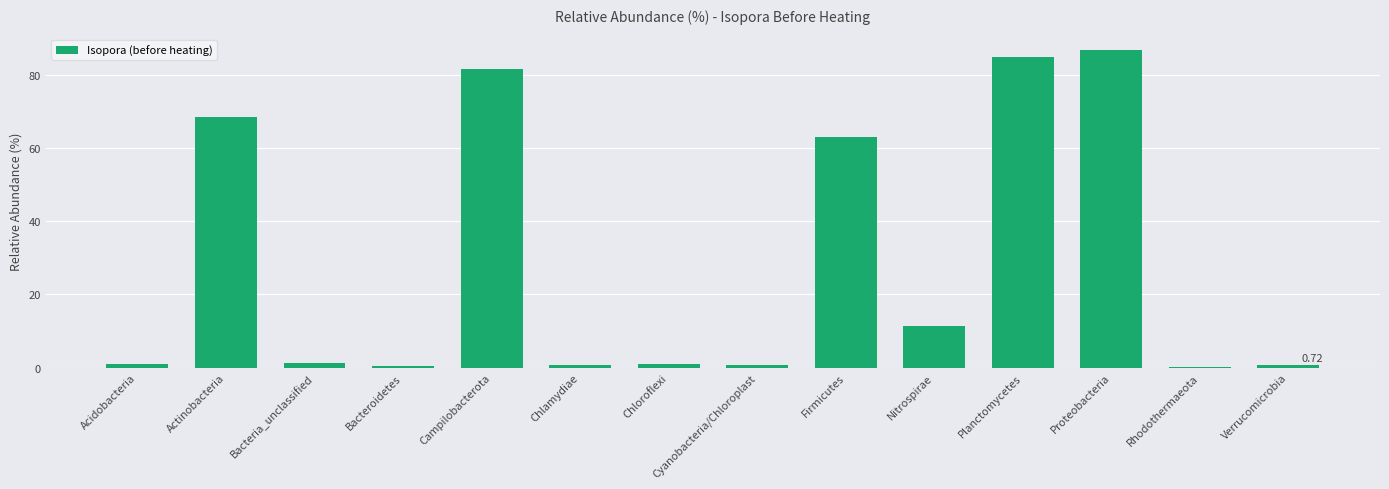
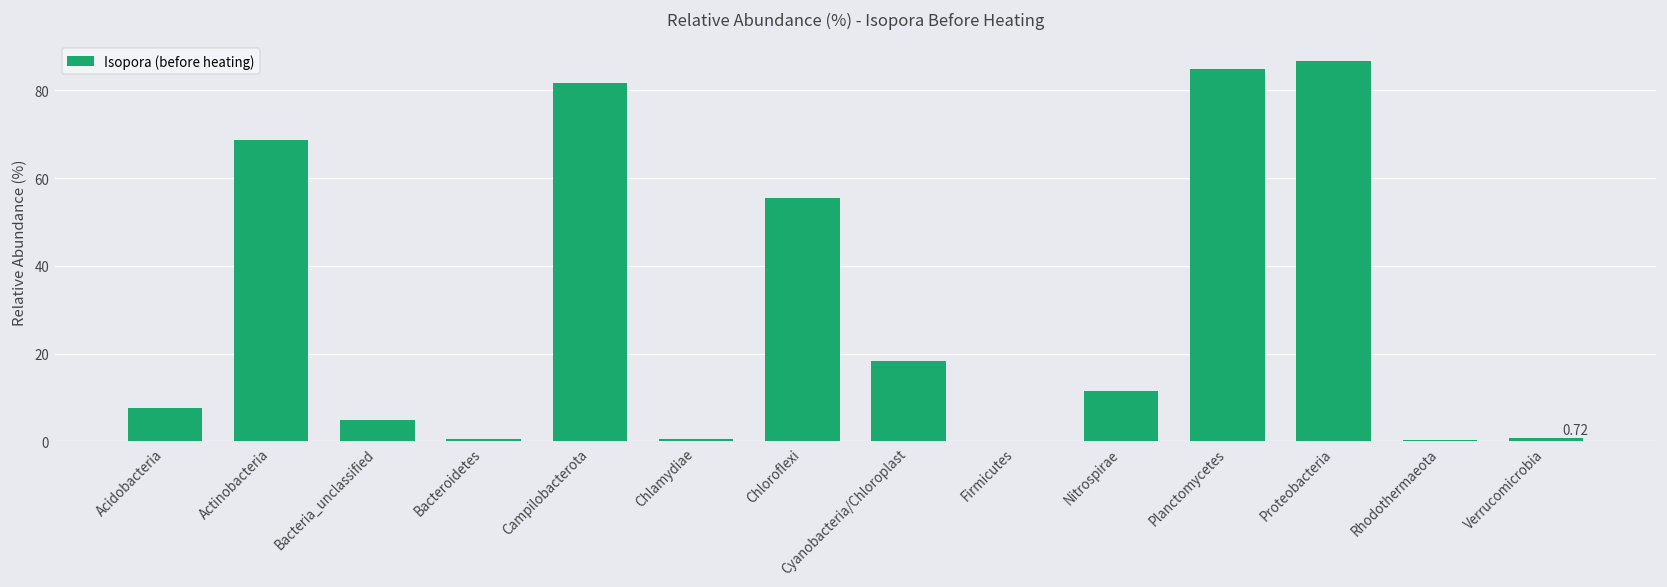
  {
-   "Acidobacteria": 1,
+   "Acidobacteria": 8,
    "Actinobacteria": 69,
-   "Bacteria_unclassified": 1,
+   "Bacteria_unclassified": 5,
    "Campilobacterota": 82,
-   "Chloroflexi": 1,
-   "Cyanobacteria/Chloroplast": 1,
-   "Firmicutes": 63,
+   "Chloroflexi": 56,
+   "Cyanobacteria/Chloroplast": 18,
+   "Firmicutes": 0,
    "Nitrospirae": 11,
    "Planctomycetes": 85,
    "Proteobacteria": 87
  }
